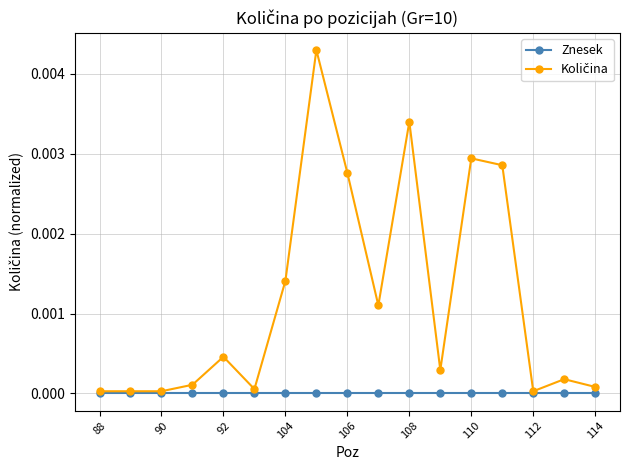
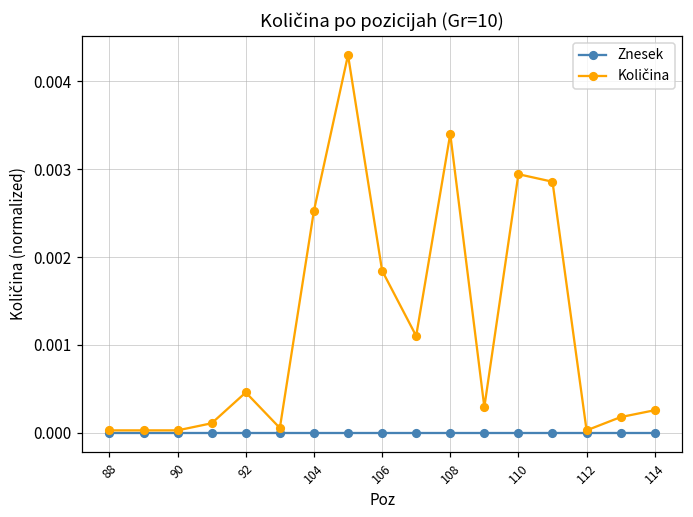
  {
    "Znesek": {
      "92": 0.0000,
      "104": 0.0000,
      "106": 0.0000,
      "108": 0.0000,
      "110": 0.0000,
      "114": 0.0000
    },
    "Količina": {
      "92": 0.0005,
-     "104": 0.0014,
-     "106": 0.0028,
+     "104": 0.0025,
+     "106": 0.0018,
      "108": 0.0034,
      "110": 0.0029,
-     "114": 0.0001
+     "114": 0.0003
    }
  }
